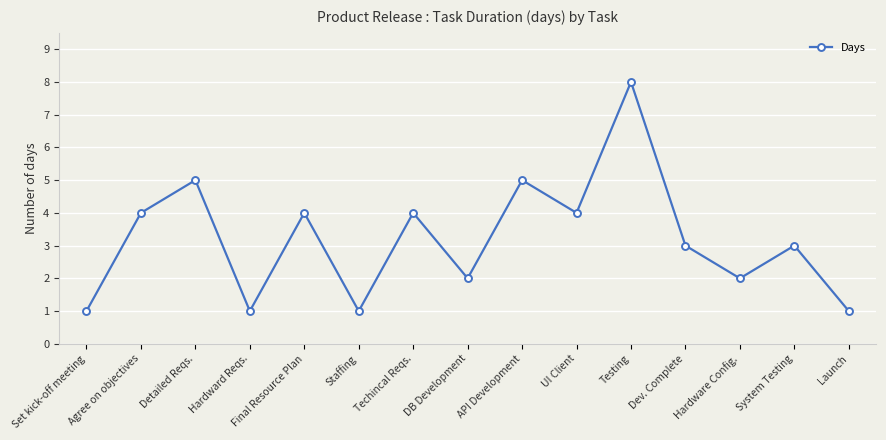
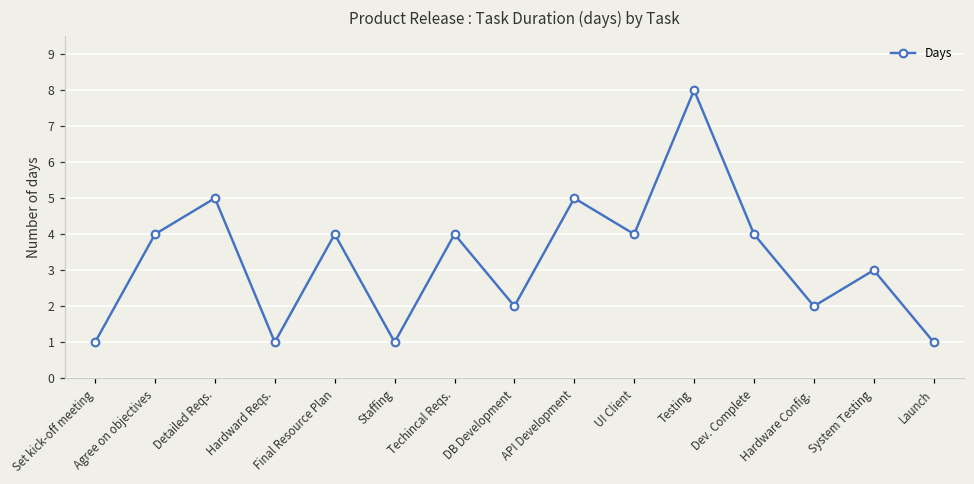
  {
    "Set kick-off meeting": 1,
    "Agree on objectives": 4,
    "Detailed Reqs.": 5,
    "Hardward Reqs.": 1,
    "Final Resource Plan": 4,
    "Staffing": 1,
    "Techincal Reqs.": 4,
    "DB Development": 2,
    "API Development": 5,
    "UI Client": 4,
    "Testing": 8,
-   "Dev. Complete": 3,
+   "Dev. Complete": 4,
    "Hardware Config.": 2,
    "System Testing": 3,
    "Launch": 1
  }
